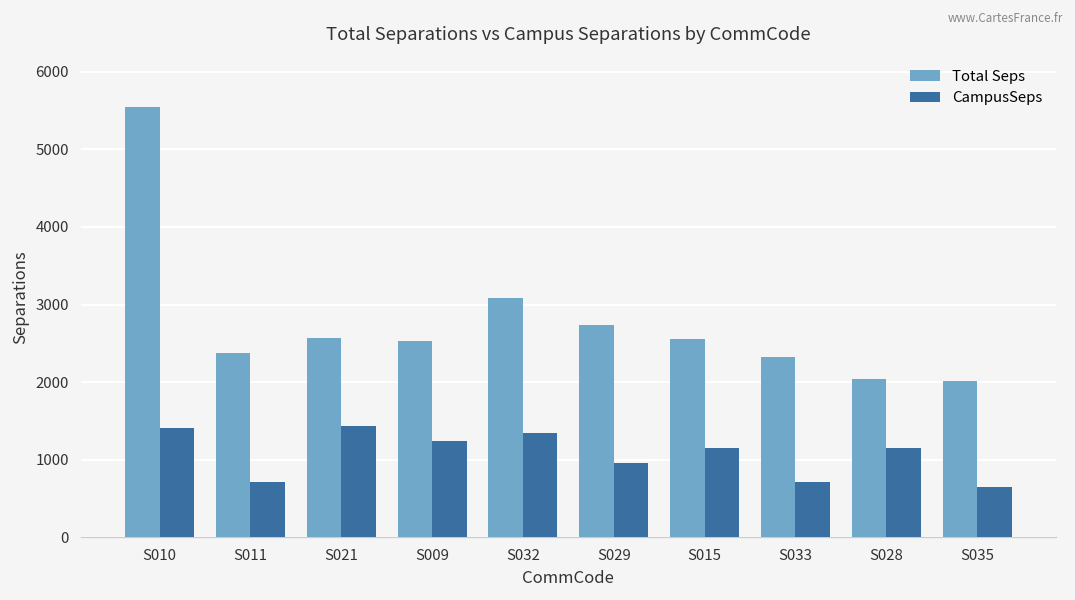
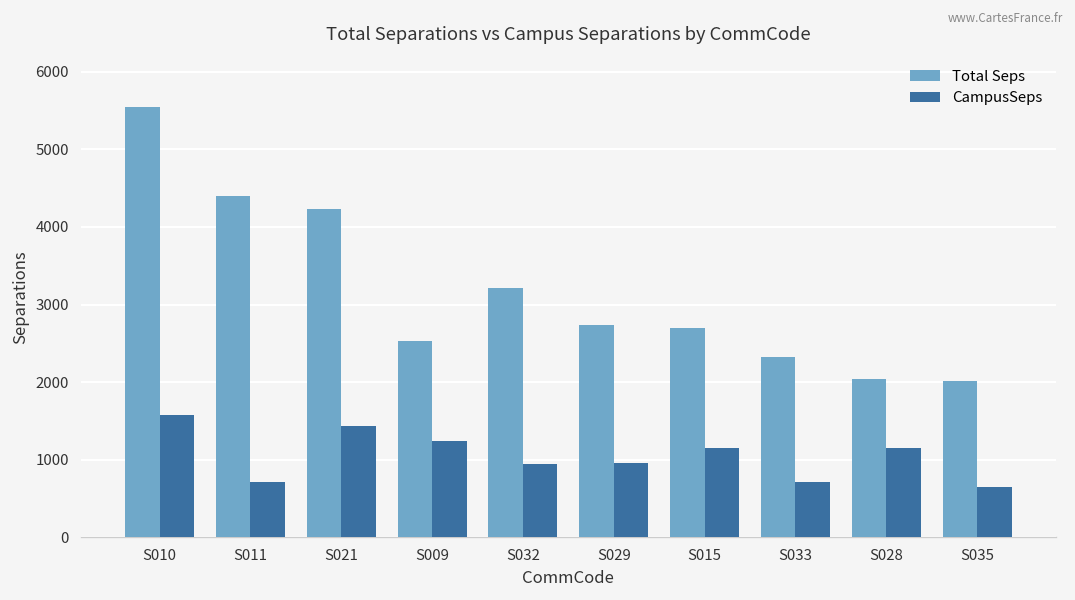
  {
    "Total Seps": {
      "S010": 5500,
-     "S011": 2400,
-     "S021": 2600,
+     "S011": 4400,
+     "S021": 4200,
      "S009": 2500,
-     "S032": 3100,
+     "S032": 3200,
      "S029": 2700,
-     "S015": 2600,
+     "S015": 2700,
      "S033": 2300,
      "S028": 2000,
      "S035": 2000
    },
    "CampusSeps": {
-     "S010": 1400,
+     "S010": 1600,
      "S011": 700,
      "S021": 1400,
      "S009": 1200,
-     "S032": 1300,
+     "S032": 900,
      "S029": 1000,
      "S015": 1200,
      "S033": 700,
      "S028": 1200,
      "S035": 600
    }
  }
